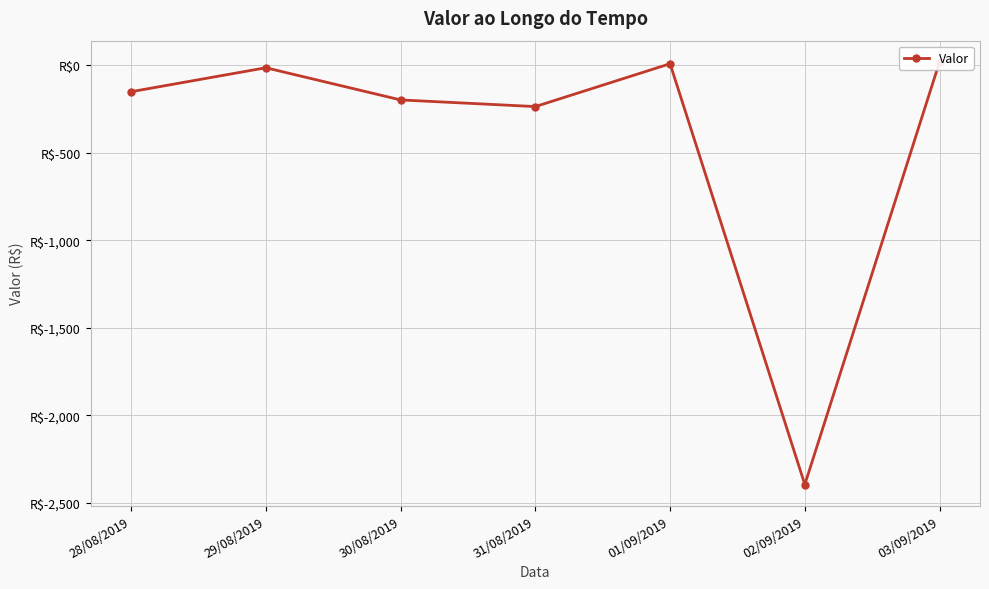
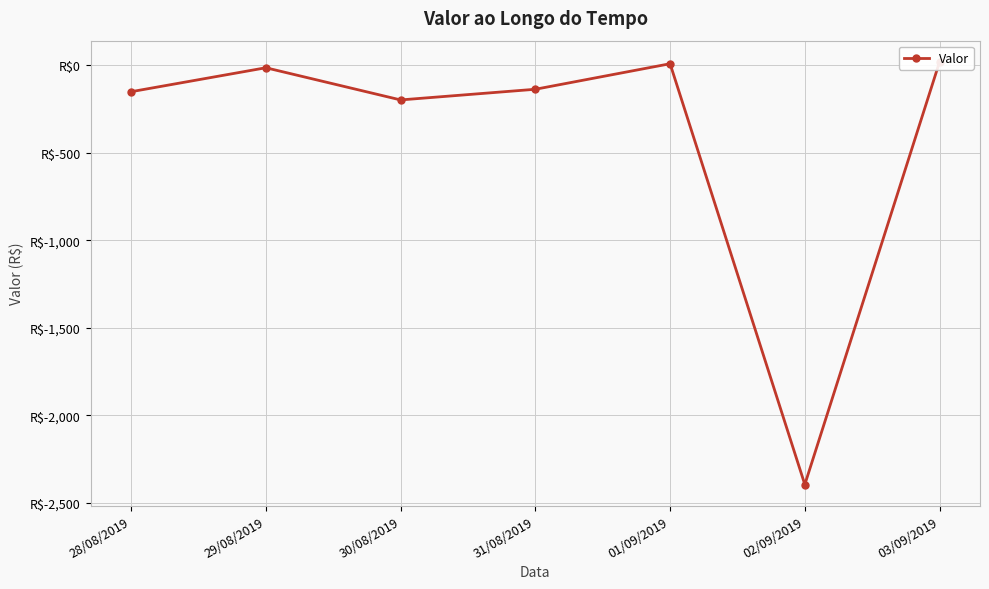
  {
    "28/08/2019": "R$-150",
    "29/08/2019": "R$-10",
    "30/08/2019": "R$-200",
-   "31/08/2019": "R$-240",
+   "31/08/2019": "R$-140",
    "01/09/2019": "R$10",
    "02/09/2019": "R$-2,400"
  }
